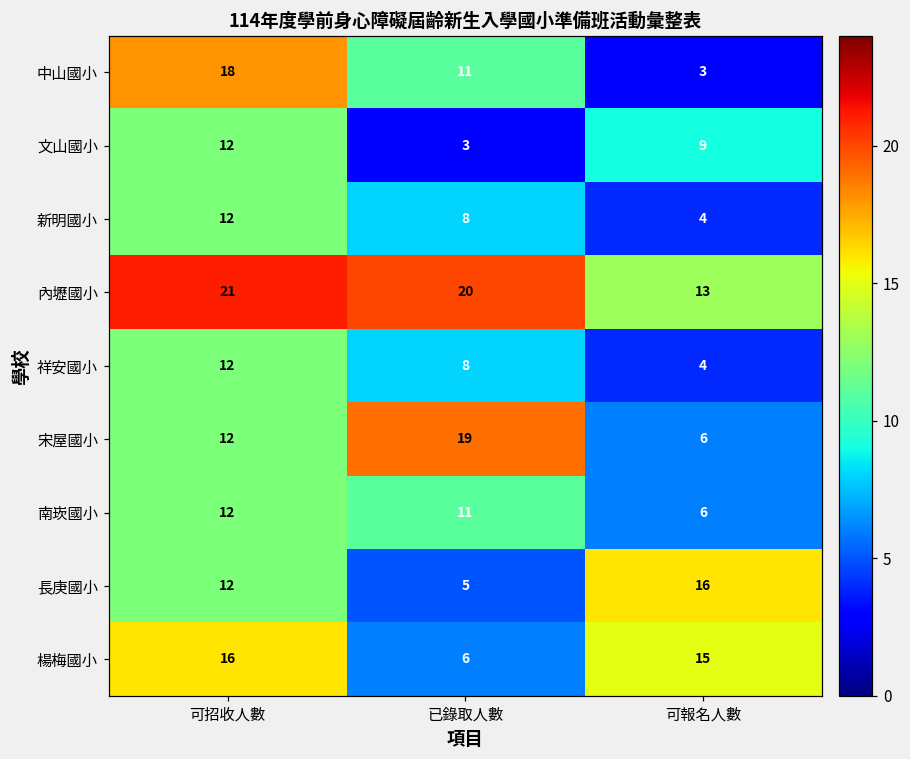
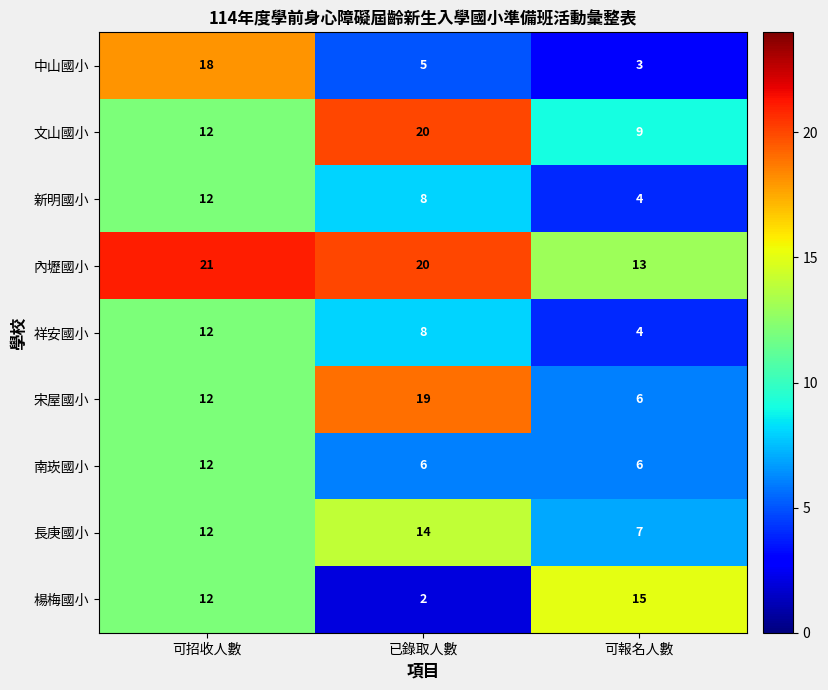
  {
    "中山國小": {
      "可招收人數": 18,
-     "已錄取人數": 11,
+     "已錄取人數": 5,
      "可報名人數": 3
    },
    "文山國小": {
      "可招收人數": 12,
-     "已錄取人數": 3,
+     "已錄取人數": 20,
      "可報名人數": 9
    },
    "新明國小": {
      "可招收人數": 12,
      "已錄取人數": 8,
      "可報名人數": 4
    },
    "內壢國小": {
      "可招收人數": 21,
      "已錄取人數": 20,
      "可報名人數": 13
    },
    "祥安國小": {
      "可招收人數": 12,
      "已錄取人數": 8,
      "可報名人數": 4
    },
    "宋屋國小": {
      "可招收人數": 12,
      "已錄取人數": 19,
      "可報名人數": 6
    },
    "南崁國小": {
      "可招收人數": 12,
-     "已錄取人數": 11,
+     "已錄取人數": 6,
      "可報名人數": 6
    },
    "長庚國小": {
      "可招收人數": 12,
-     "已錄取人數": 5,
-     "可報名人數": 16
+     "已錄取人數": 14,
+     "可報名人數": 7
    },
    "楊梅國小": {
-     "可招收人數": 16,
-     "已錄取人數": 6,
+     "可招收人數": 12,
+     "已錄取人數": 2,
      "可報名人數": 15
    }
  }
